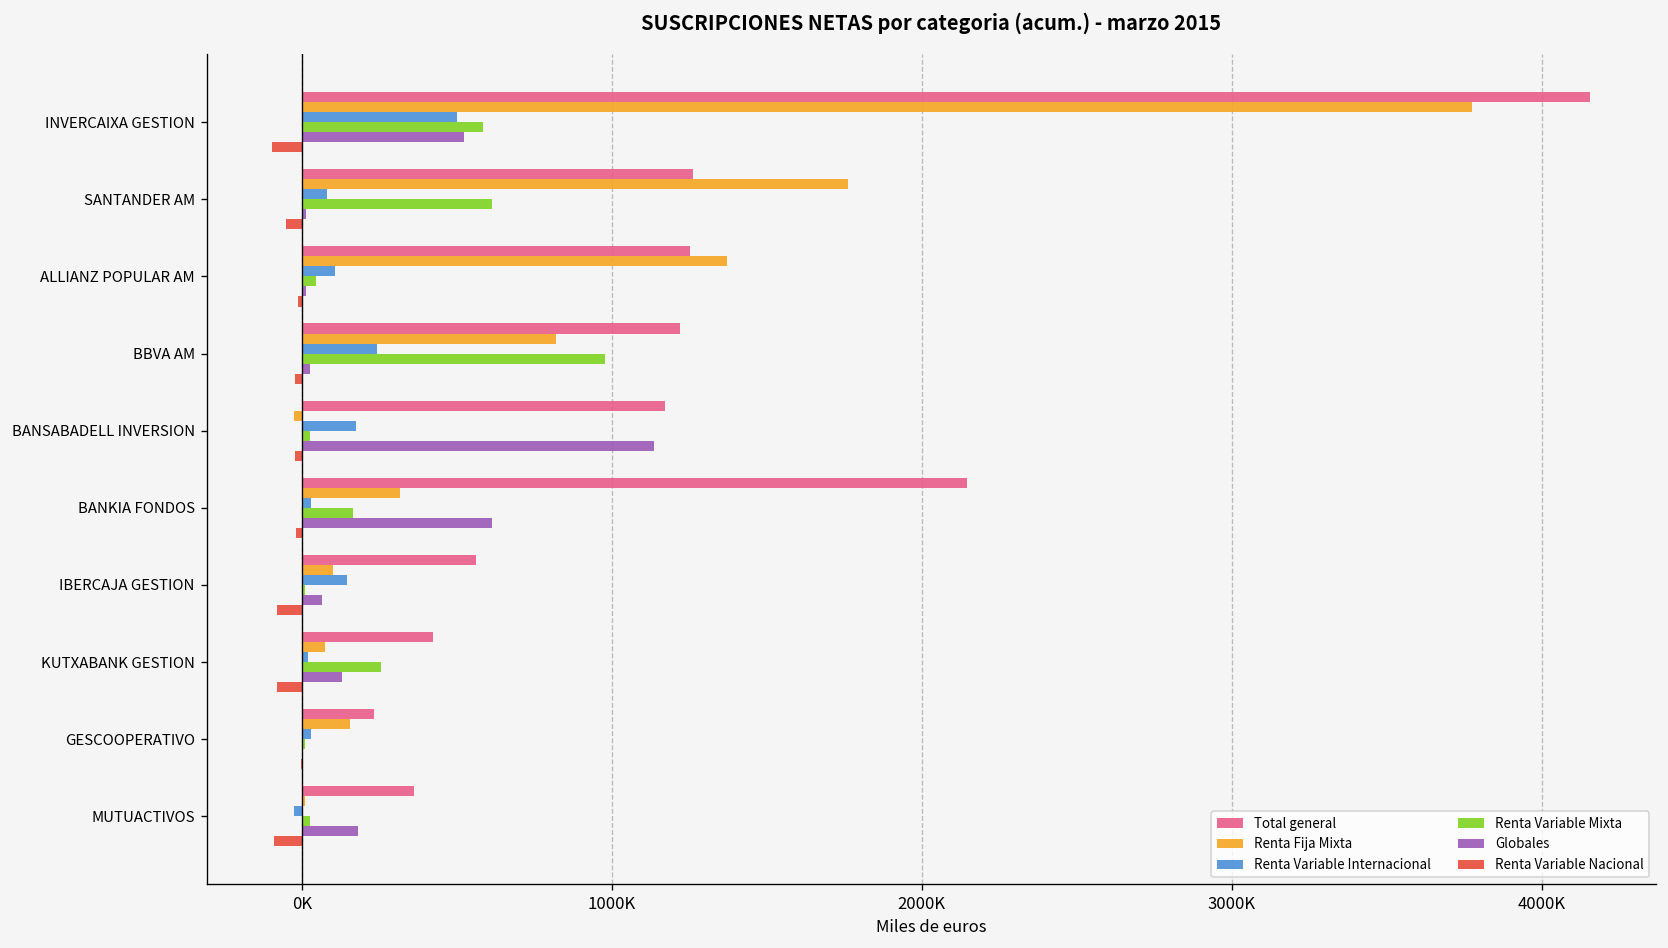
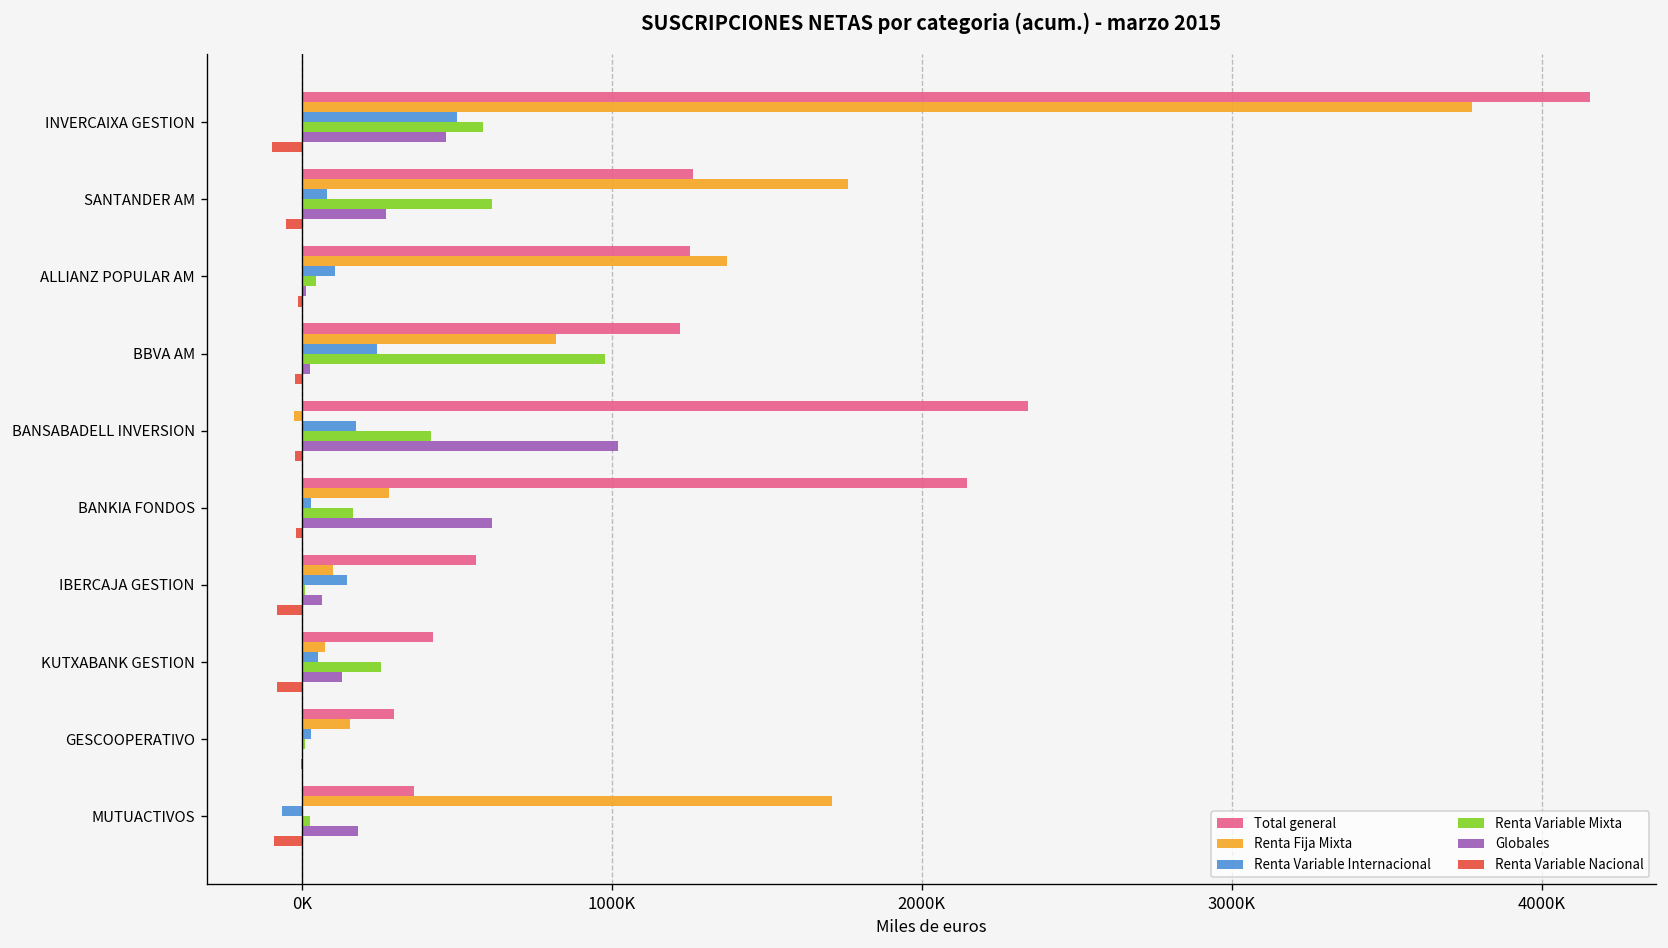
  {
    "Total general": {
      "INVERCAIXA GESTION": 4160000,
      "SANTANDER AM": 1260000,
      "ALLIANZ POPULAR AM": 1250000,
      "BBVA AM": 1220000,
-     "BANSABADELL INVERSION": 1170000,
+     "BANSABADELL INVERSION": 2340000,
      "BANKIA FONDOS": 2150000,
      "IBERCAJA GESTION": 560000,
      "KUTXABANK GESTION": 420000,
-     "GESCOOPERATIVO": 230000,
+     "GESCOOPERATIVO": 300000,
      "MUTUACTIVOS": 360000
    },
    "Renta Fija Mixta": {
      "INVERCAIXA GESTION": 3780000,
      "SANTANDER AM": 1760000,
      "ALLIANZ POPULAR AM": 1370000,
      "BBVA AM": 820000,
      "BANSABADELL INVERSION": -20000,
-     "BANKIA FONDOS": 320000,
+     "BANKIA FONDOS": 280000,
      "IBERCAJA GESTION": 100000,
      "KUTXABANK GESTION": 70000,
      "GESCOOPERATIVO": 160000,
-     "MUTUACTIVOS": 10000
+     "MUTUACTIVOS": 1710000
    },
    "Renta Variable Internacional": {
      "INVERCAIXA GESTION": 500000,
      "SANTANDER AM": 80000,
      "ALLIANZ POPULAR AM": 110000,
      "BBVA AM": 240000,
      "BANSABADELL INVERSION": 180000,
      "BANKIA FONDOS": 30000,
      "IBERCAJA GESTION": 150000,
-     "KUTXABANK GESTION": 20000,
+     "KUTXABANK GESTION": 50000,
      "GESCOOPERATIVO": 30000,
-     "MUTUACTIVOS": -30000
+     "MUTUACTIVOS": -60000
    },
    "Renta Variable Mixta": {
      "INVERCAIXA GESTION": 580000,
      "SANTANDER AM": 610000,
      "ALLIANZ POPULAR AM": 50000,
      "BBVA AM": 980000,
-     "BANSABADELL INVERSION": 30000,
+     "BANSABADELL INVERSION": 420000,
      "BANKIA FONDOS": 160000,
      "KUTXABANK GESTION": 250000,
      "GESCOOPERATIVO": 10000,
      "MUTUACTIVOS": 30000
    },
    "Globales": {
-     "INVERCAIXA GESTION": 520000,
-     "SANTANDER AM": 10000,
+     "INVERCAIXA GESTION": 470000,
+     "SANTANDER AM": 270000,
      "ALLIANZ POPULAR AM": 10000,
      "BBVA AM": 30000,
-     "BANSABADELL INVERSION": 1140000,
+     "BANSABADELL INVERSION": 1020000,
      "BANKIA FONDOS": 620000,
      "IBERCAJA GESTION": 70000,
      "KUTXABANK GESTION": 130000,
      "GESCOOPERATIVO": 0,
      "MUTUACTIVOS": 180000
    },
    "Renta Variable Nacional": {
      "INVERCAIXA GESTION": -90000,
      "SANTANDER AM": -50000,
      "ALLIANZ POPULAR AM": -10000,
      "BBVA AM": -20000,
      "BANSABADELL INVERSION": -20000,
      "BANKIA FONDOS": -20000,
      "IBERCAJA GESTION": -80000,
      "KUTXABANK GESTION": -80000,
      "MUTUACTIVOS": -90000
    }
  }
